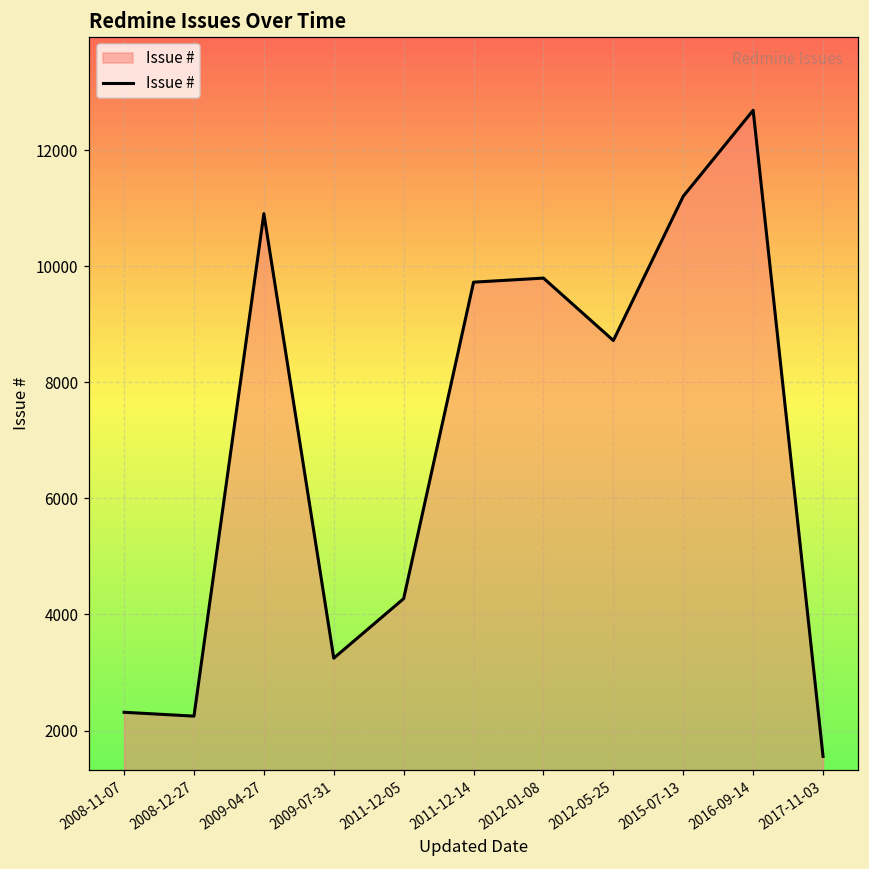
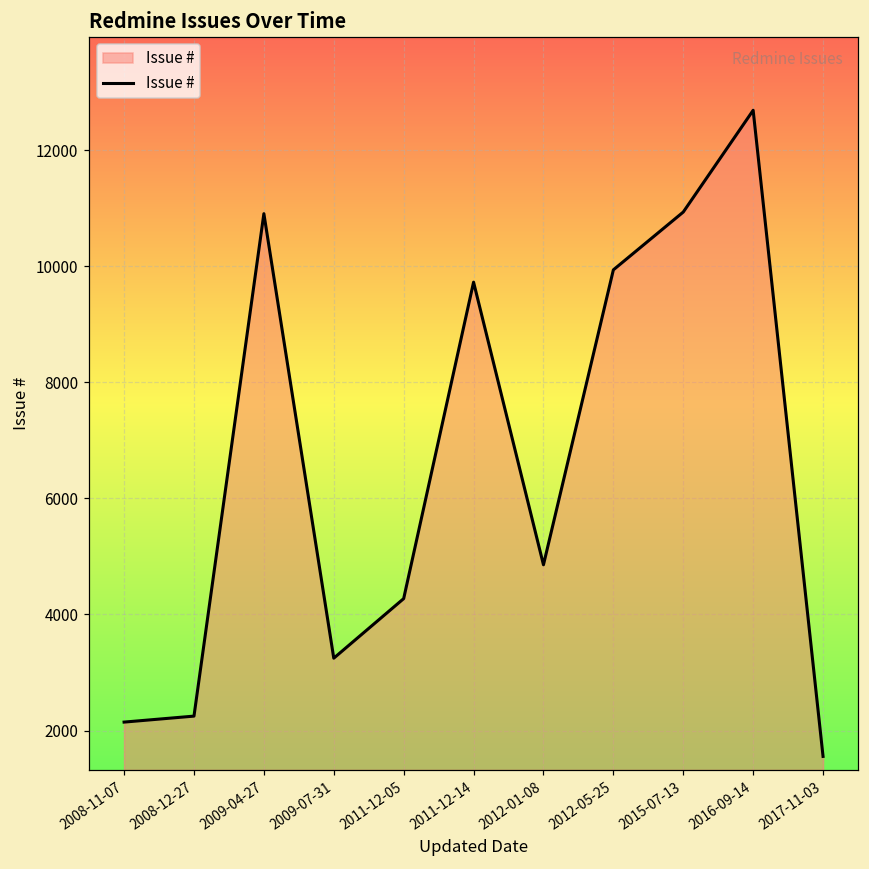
  {
-   "2008-11-07": 2300,
+   "2008-11-07": 2100,
    "2008-12-27": 2200,
    "2009-04-27": 10900,
    "2009-07-31": 3200,
    "2011-12-05": 4300,
    "2011-12-14": 9700,
-   "2012-01-08": 9800,
-   "2012-05-25": 8700,
-   "2015-07-13": 11200,
+   "2012-01-08": 4900,
+   "2012-05-25": 9900,
+   "2015-07-13": 10900,
    "2016-09-14": 12700,
    "2017-11-03": 1600
  }
